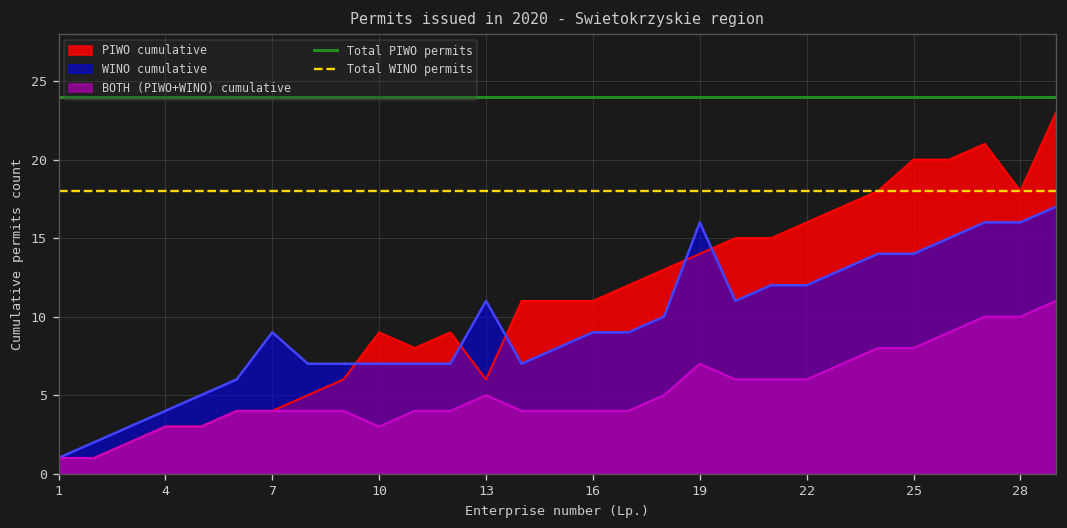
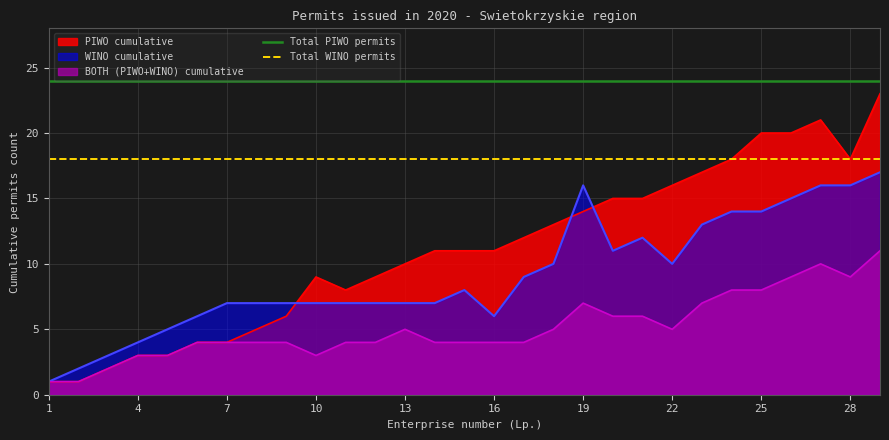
  {
    "PIWO cumulative": {
      "10": 9,
-     "13": 6,
+     "13": 10,
      "16": 11,
      "19": 14,
      "22": 16,
      "25": 20,
      "28": 18
    },
    "WINO cumulative": {
      "4": 4,
-     "7": 9,
+     "7": 7,
      "10": 7,
-     "13": 11,
-     "16": 9,
+     "13": 7,
+     "16": 6,
      "19": 16,
-     "22": 12,
+     "22": 10,
      "25": 14,
      "28": 16
    },
    "BOTH (PIWO+WINO) cumulative": {
      "10": 3,
      "13": 5,
      "16": 4,
      "19": 7,
-     "22": 6,
+     "22": 5,
      "25": 8,
-     "28": 10
+     "28": 9
    }
  }
